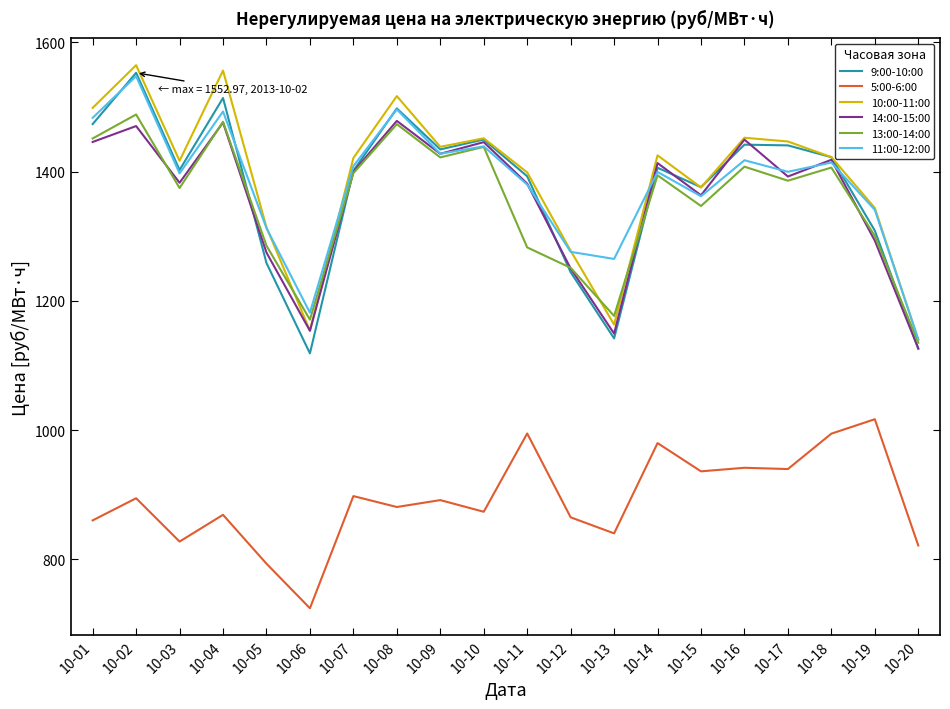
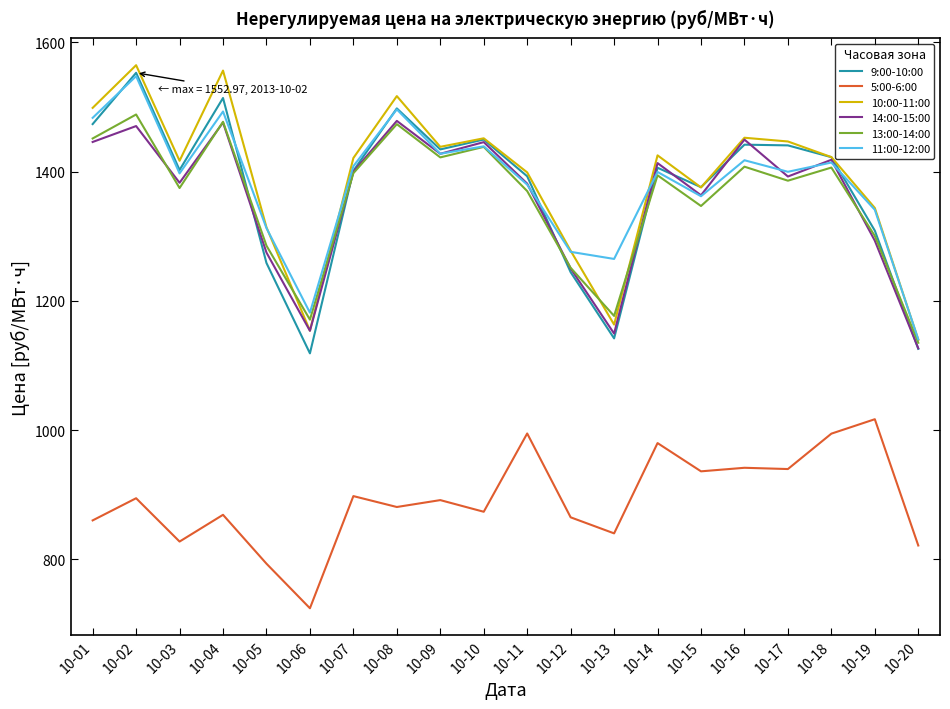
  {
    "9:00-10:00": {
      "10-01": 1470,
      "10-02": 1550,
      "10-03": 1400,
      "10-04": 1510,
      "10-05": 1260,
      "10-06": 1120,
      "10-09": 1430,
      "10-11": 1390,
      "10-12": 1240,
      "10-13": 1140,
      "10-14": 1410,
      "10-16": 1440,
      "10-17": 1440,
      "10-19": 1310
    },
    "5:00-6:00": {
      "10-01": 860,
      "10-02": 890,
      "10-03": 830,
      "10-04": 870,
      "10-05": 790,
      "10-06": 720,
      "10-07": 900,
      "10-08": 880,
      "10-09": 890,
      "10-10": 870,
      "10-11": 990,
      "10-12": 870,
      "10-13": 840,
      "10-14": 980,
      "10-15": 940,
      "10-16": 940,
      "10-17": 940,
      "10-18": 990,
      "10-19": 1020,
      "10-20": 820
    },
    "10:00-11:00": {
      "10-01": 1500,
      "10-02": 1560,
      "10-03": 1420,
      "10-07": 1420,
      "10-08": 1520,
      "10-09": 1440,
      "10-11": 1400,
      "10-13": 1160,
      "10-14": 1430,
      "10-17": 1450
    },
    "14:00-15:00": {
      "10-01": 1450,
      "10-02": 1470,
      "10-03": 1380,
      "10-05": 1270,
      "10-08": 1480,
      "10-10": 1450,
      "10-13": 1150,
      "10-14": 1410,
      "10-17": 1390,
      "10-18": 1420,
      "10-19": 1290
    },
    "13:00-14:00": {
      "10-01": 1450,
      "10-02": 1490,
      "10-03": 1370,
      "10-05": 1290,
      "10-06": 1170,
      "10-08": 1470,
      "10-09": 1420,
-     "10-11": 1280,
+     "10-11": 1370,
      "10-13": 1180,
      "10-14": 1390,
      "10-15": 1350,
      "10-16": 1410,
      "10-17": 1390,
      "10-18": 1410,
      "10-19": 1300,
      "10-20": 1140
    },
    "11:00-12:00": {
      "10-01": 1480,
      "10-02": 1550,
      "10-03": 1400,
      "10-04": 1490,
      "10-06": 1180,
      "10-07": 1410,
      "10-13": 1270,
      "10-14": 1400,
      "10-16": 1420,
      "10-17": 1400,
      "10-18": 1410
    }
  }
